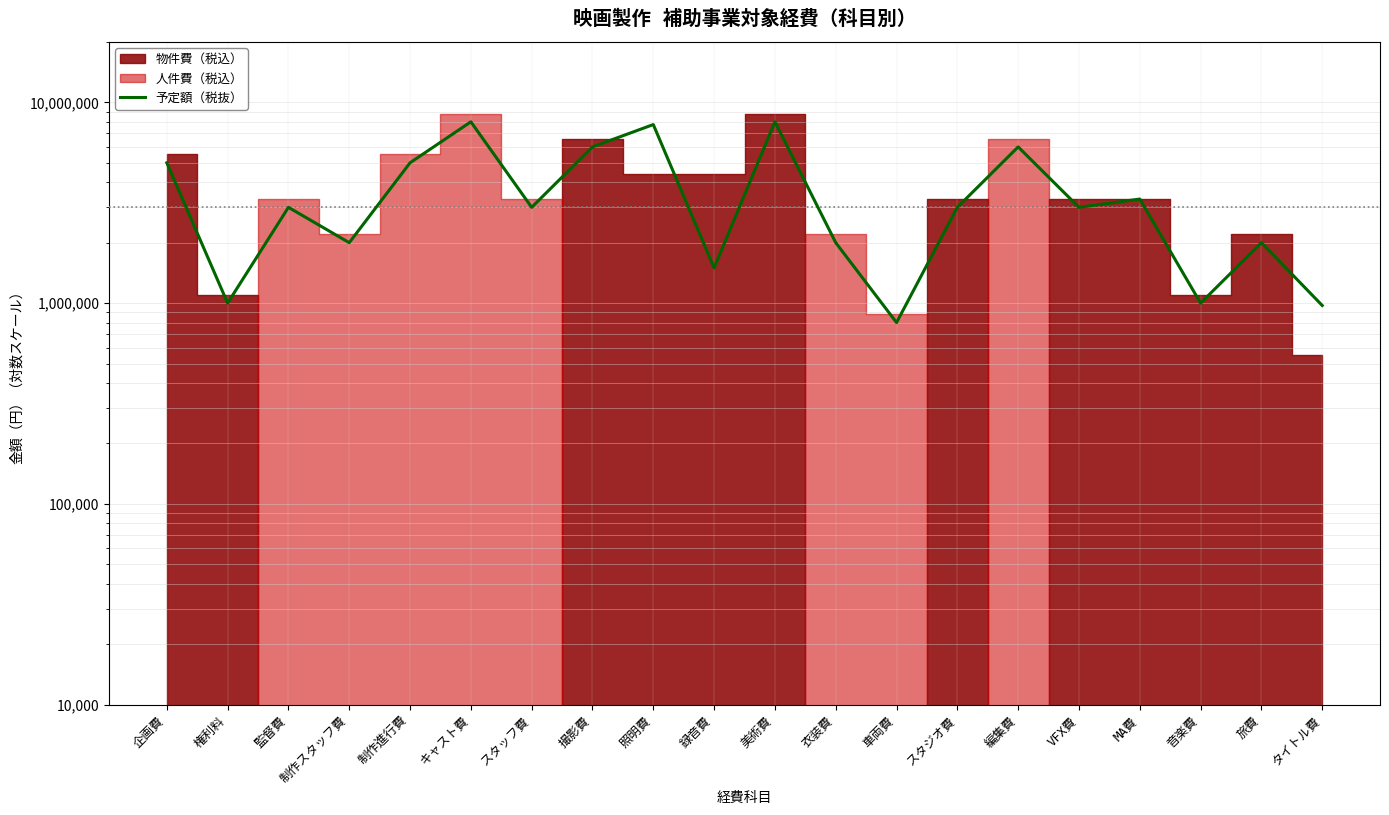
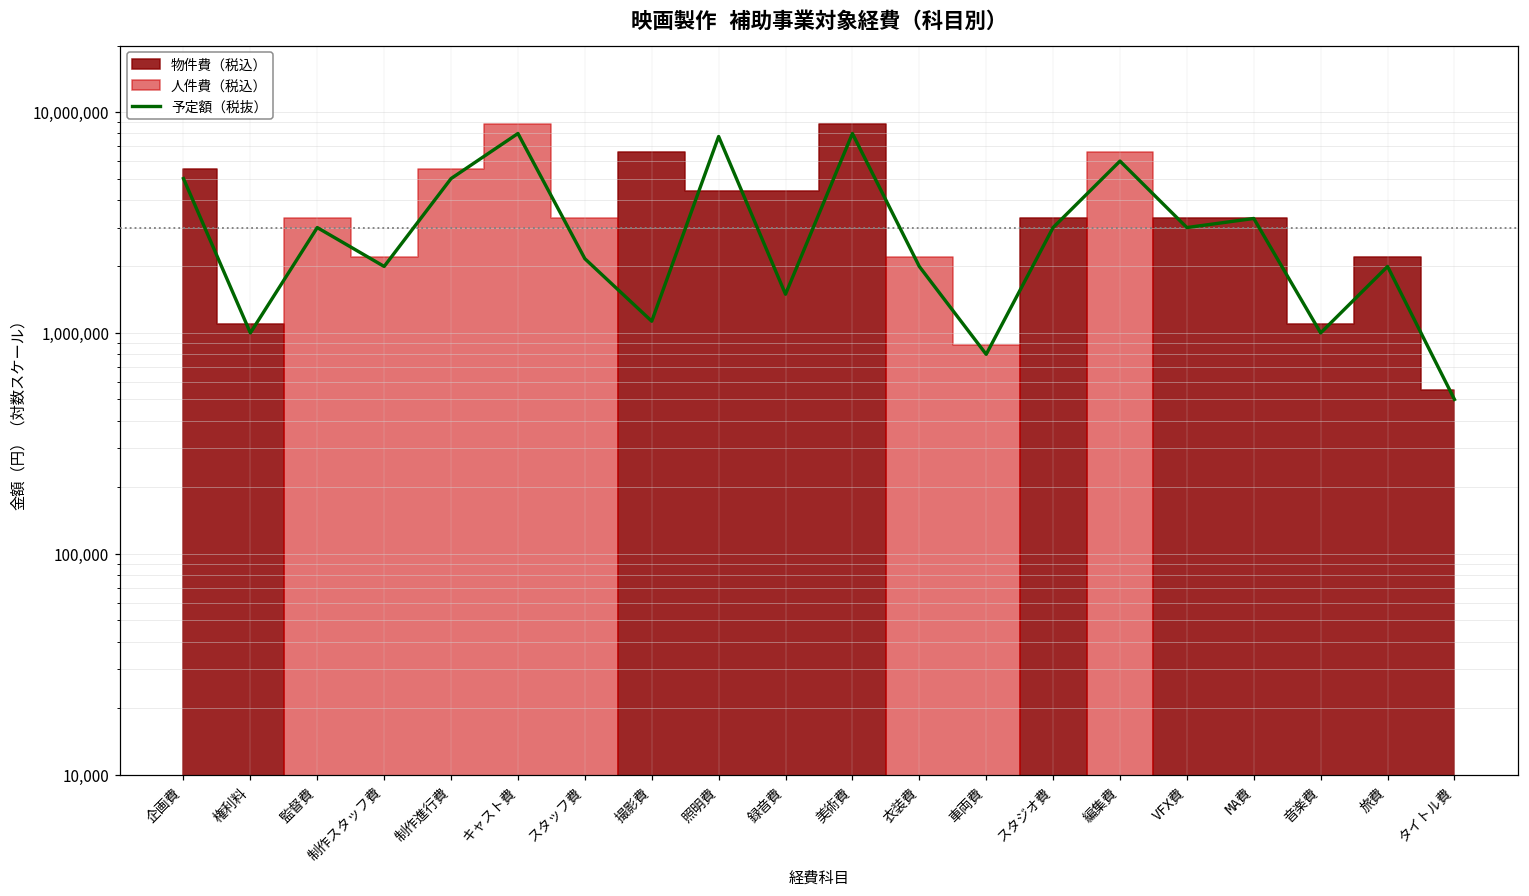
  {
    "予定額（税抜）": {
      "企画費": "5,000,000",
      "権利料": "1,000,000",
      "監督費": "3,000,000",
      "制作スタッフ費": "2,000,000",
      "制作進行費": "5,000,000",
      "キャスト費": "8,000,000",
-     "スタッフ費": "3,000,000",
-     "撮影費": "6,000,000",
+     "スタッフ費": "2,200,000",
+     "撮影費": "1,100,000",
      "照明費": "7,800,000",
      "録音費": "1,500,000",
      "美術費": "8,000,000",
      "衣装費": "2,000,000",
      "車両費": "800,000",
      "スタジオ費": "3,000,000",
      "編集費": "6,000,000",
      "VFX費": "3,000,000",
      "MA費": "3,300,000",
      "音楽費": "1,000,000",
      "旅費": "2,000,000",
-     "タイトル費": "1,000,000"
+     "タイトル費": "500,000"
    }
  }
